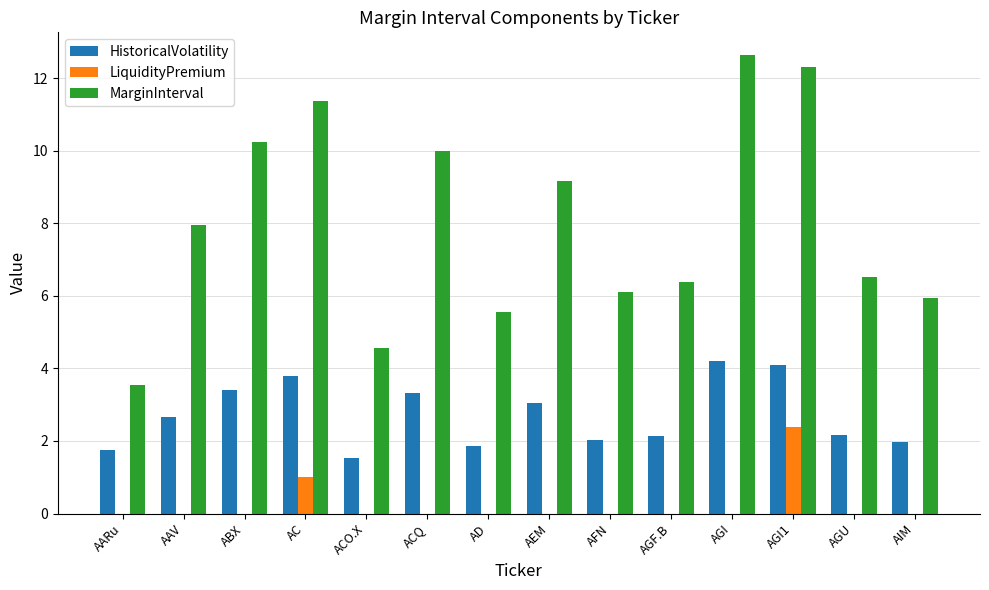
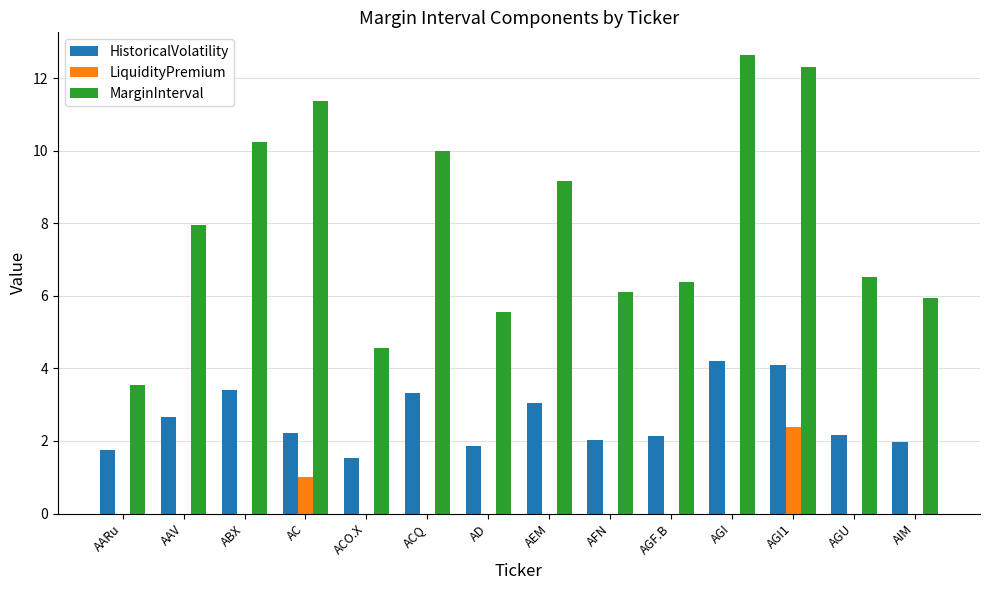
  {
    "HistoricalVolatility": {
      "AARu": 1.7,
      "AAV": 2.6,
      "ABX": 3.4,
-     "AC": 3.8,
+     "AC": 2.2,
      "ACO.X": 1.5,
      "ACQ": 3.3,
      "AD": 1.9,
      "AEM": 3.1,
      "AFN": 2.0,
      "AGF.B": 2.1,
      "AGI": 4.2,
      "AGI1": 4.1,
      "AGU": 2.2,
      "AIM": 2.0
    },
    "LiquidityPremium": {
      "AARu": 0.0,
      "AAV": 0.0,
      "ABX": 0.0,
      "AC": 1.0,
      "ACO.X": 0.0,
      "ACQ": 0.0,
      "AD": 0.0,
      "AEM": 0.0,
      "AFN": 0.0,
      "AGF.B": 0.0,
      "AGI": 0.0,
      "AGI1": 2.4,
      "AGU": 0.0,
      "AIM": 0.0
    },
    "MarginInterval": {
      "AARu": 3.5,
      "AAV": 7.9,
      "ABX": 10.3,
      "AC": 11.4,
      "ACO.X": 4.6,
      "ACQ": 10.0,
      "AD": 5.6,
      "AEM": 9.2,
      "AFN": 6.1,
      "AGF.B": 6.4,
      "AGI": 12.6,
      "AGI1": 12.3,
      "AGU": 6.5,
      "AIM": 5.9
    }
  }
